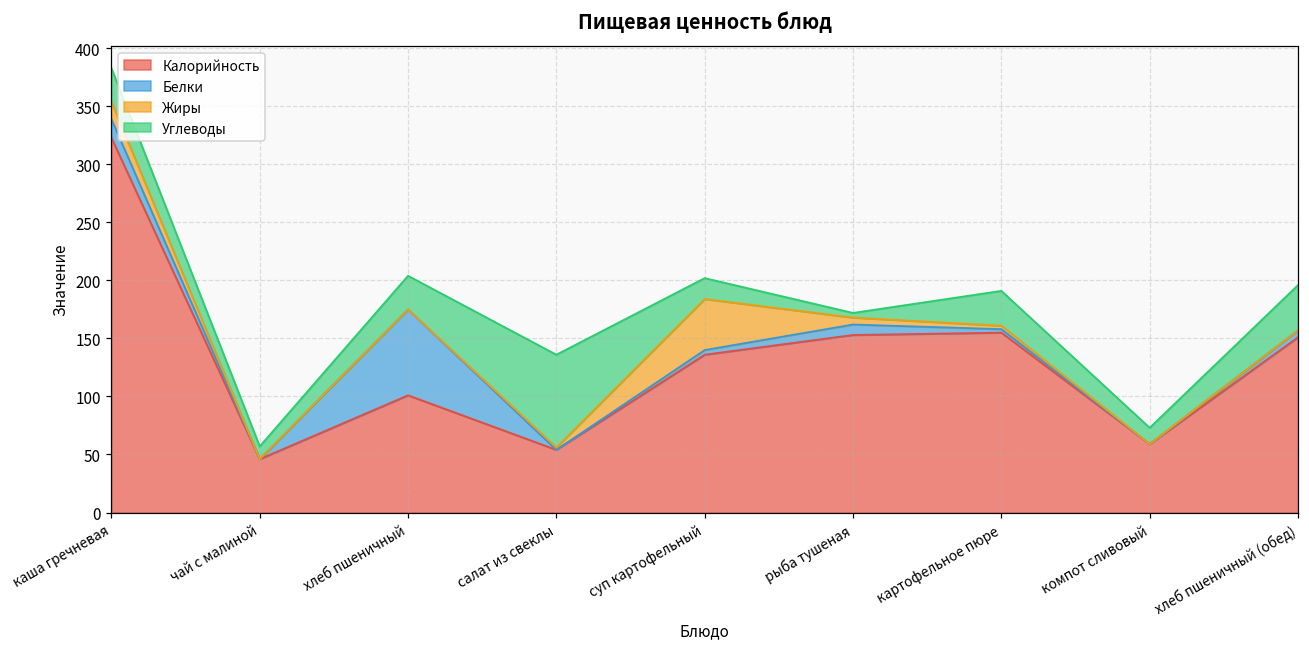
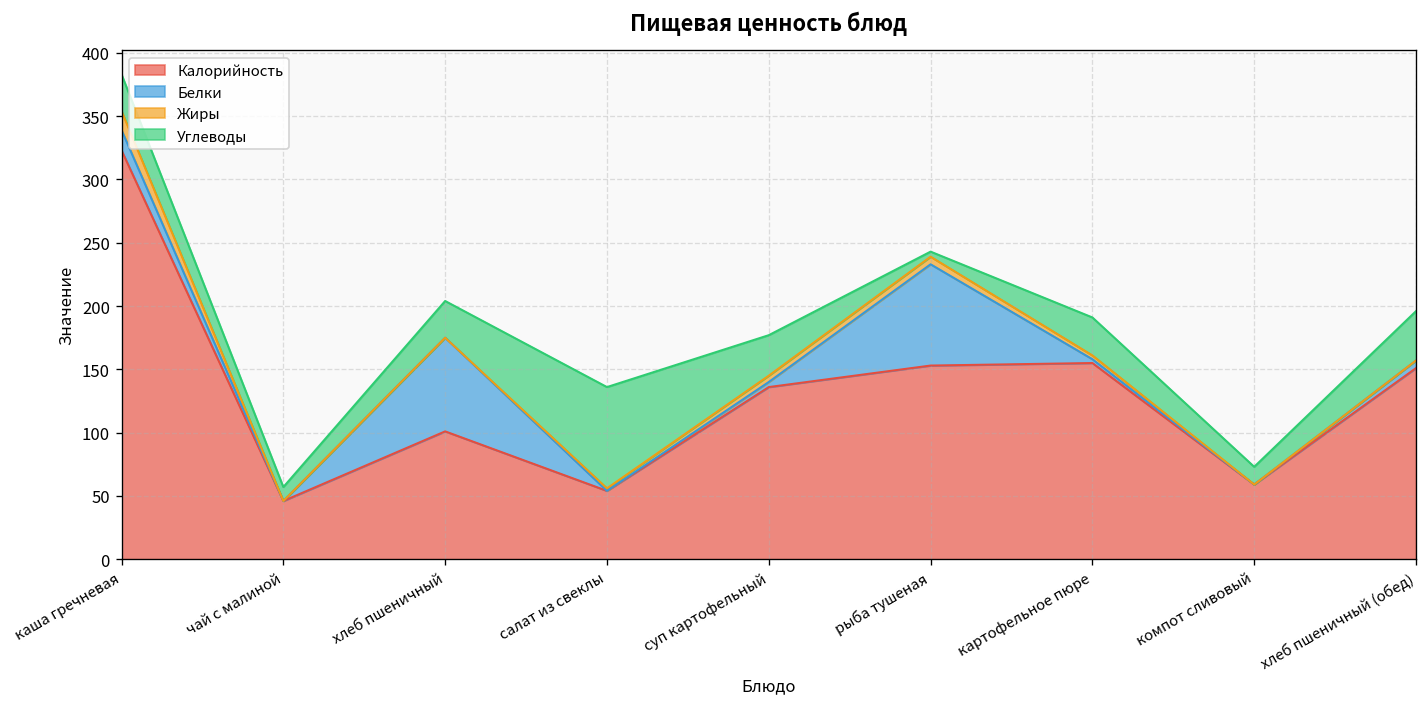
  {
    "Калорийность": {
      "каша гречневая": 323,
      "хлеб пшеничный": 101,
      "суп картофельный": 136,
      "рыба тушеная": 153,
      "картофельное пюре": 155,
      "хлеб пшеничный (обед)": 151
    },
    "Белки": {
      "каша гречневая": 16,
      "суп картофельный": 4,
-     "рыба тушеная": 9,
+     "рыба тушеная": 80,
      "картофельное пюре": 3
    },
    "Жиры": {
      "каша гречневая": 15,
-     "суп картофельный": 44,
+     "суп картофельный": 5,
      "рыба тушеная": 6,
      "картофельное пюре": 3
    },
    "Углеводы": {
      "каша гречневая": 29,
      "чай с малиной": 11,
      "хлеб пшеничный": 29,
      "салат из свеклы": 80,
-     "суп картофельный": 18,
+     "суп картофельный": 32,
      "рыба тушеная": 4,
      "картофельное пюре": 30,
      "компот сливовый": 14,
      "хлеб пшеничный (обед)": 39
    }
  }
